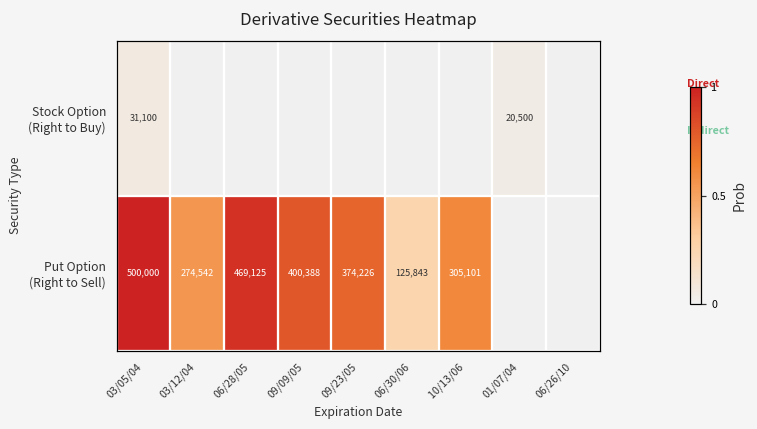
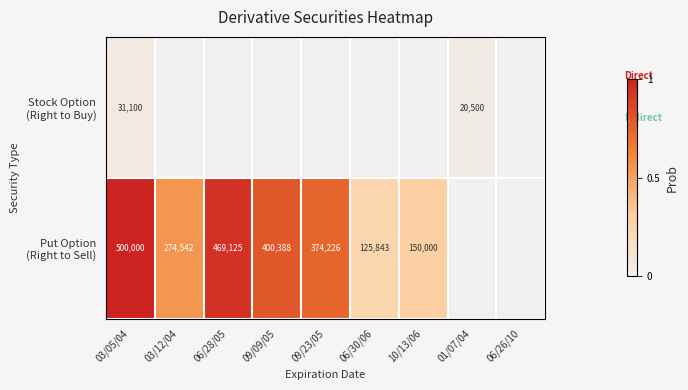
  {
    "Stock Option (Right to Buy)": {
      "03/05/04": "31,100",
      "01/07/04": "20,500"
    },
    "Put Option (Right to Sell)": {
      "03/05/04": "500,000",
      "03/12/04": "274,542",
      "06/28/05": "469,125",
      "09/09/05": "400,388",
      "09/23/05": "374,226",
      "06/30/06": "125,843",
-     "10/13/06": "305,101"
+     "10/13/06": "150,000"
    }
  }
